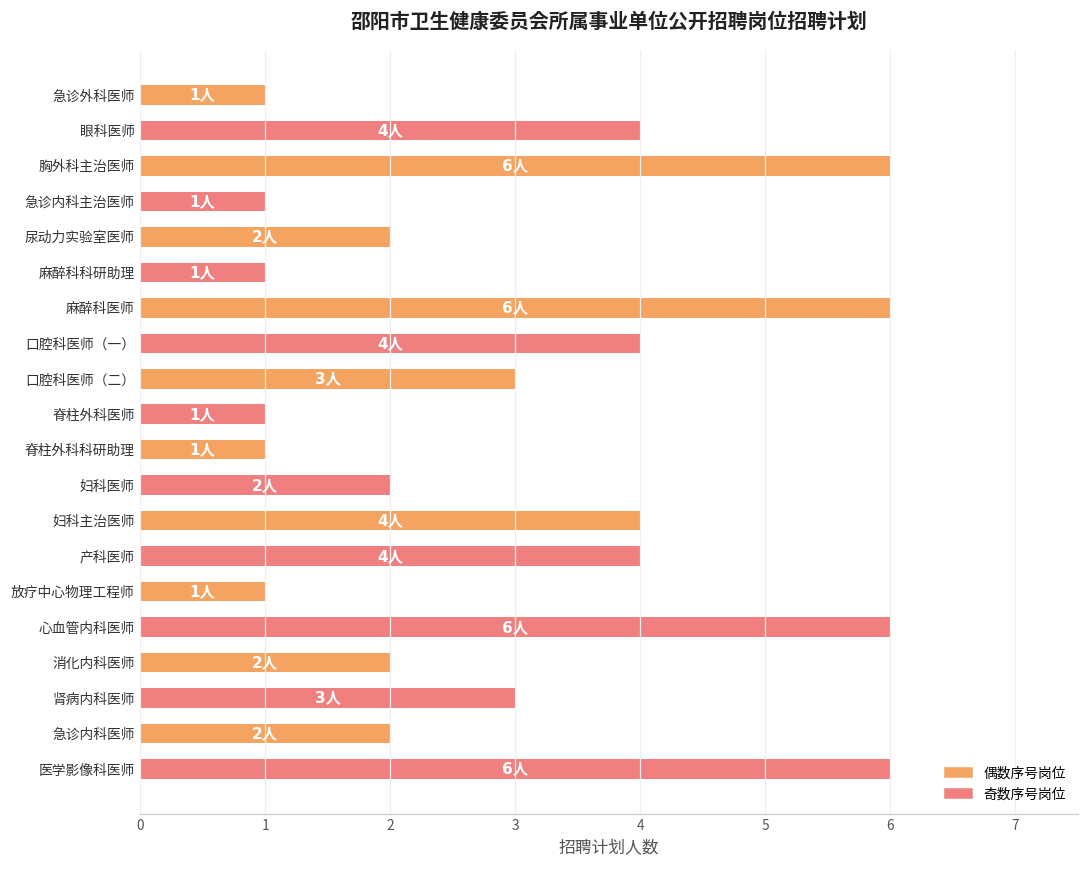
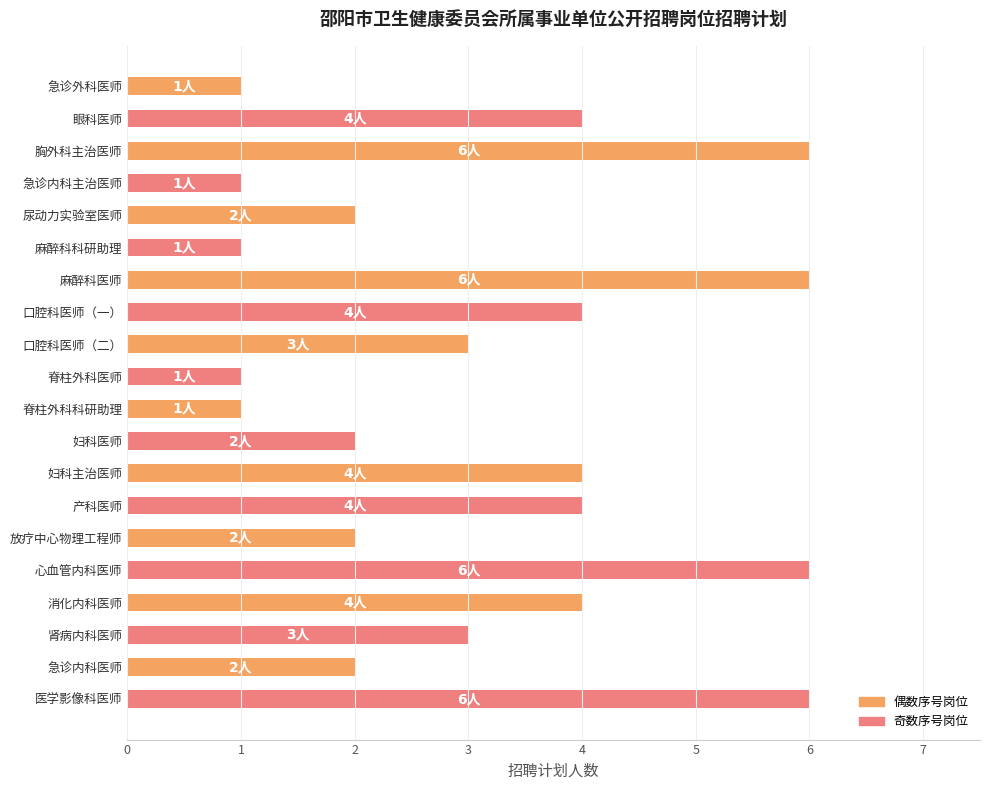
  {
    "急诊外科医师": "1人",
    "眼科医师": "4人",
    "胸外科主治医师": "6人",
    "急诊内科主治医师": "1人",
    "尿动力实验室医师": "2人",
    "麻醉科科研助理": "1人",
    "麻醉科医师": "6人",
    "口腔科医师（一）": "4人",
    "口腔科医师（二）": "3人",
    "脊柱外科医师": "1人",
    "脊柱外科科研助理": "1人",
    "妇科医师": "2人",
    "妇科主治医师": "4人",
    "产科医师": "4人",
-   "放疗中心物理工程师": "1人",
+   "放疗中心物理工程师": "2人",
    "心血管内科医师": "6人",
-   "消化内科医师": "2人",
+   "消化内科医师": "4人",
    "肾病内科医师": "3人",
    "急诊内科医师": "2人",
    "医学影像科医师": "6人"
  }
